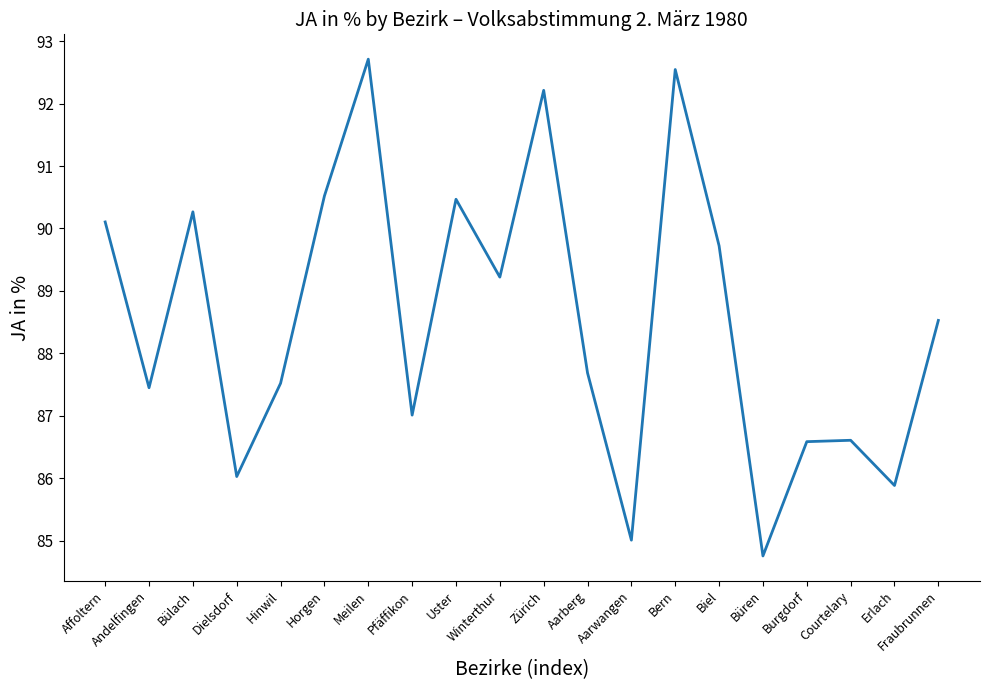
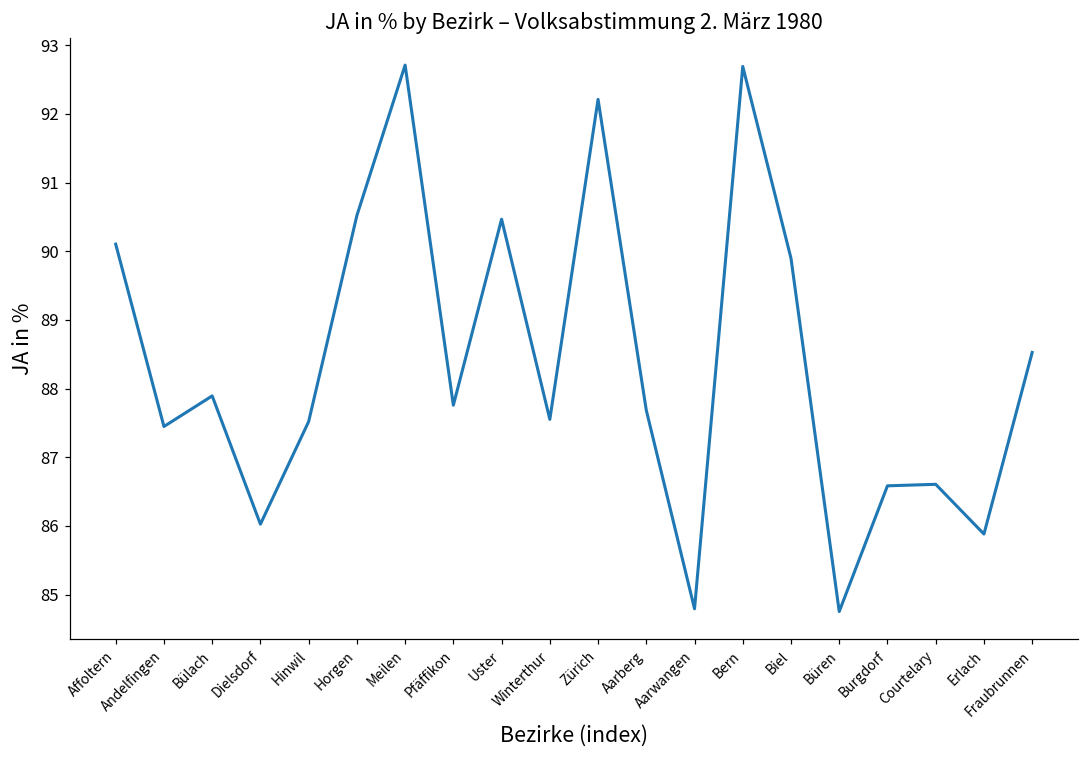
  {
    "Affoltern": 90.1,
    "Andelfingen": 87.4,
-   "Bülach": 90.3,
+   "Bülach": 87.9,
    "Dielsdorf": 86.0,
    "Hinwil": 87.5,
    "Horgen": 90.5,
    "Meilen": 92.7,
-   "Pfäffikon": 87.0,
+   "Pfäffikon": 87.8,
    "Uster": 90.5,
-   "Winterthur": 89.2,
+   "Winterthur": 87.6,
    "Zürich": 92.2,
    "Aarberg": 87.7,
-   "Aarwangen": 85.0,
-   "Bern": 92.5,
-   "Biel": 89.7,
+   "Aarwangen": 84.8,
+   "Bern": 92.7,
+   "Biel": 89.9,
    "Büren": 84.8,
    "Burgdorf": 86.6,
    "Courtelary": 86.6,
    "Erlach": 85.9,
    "Fraubrunnen": 88.5
  }
